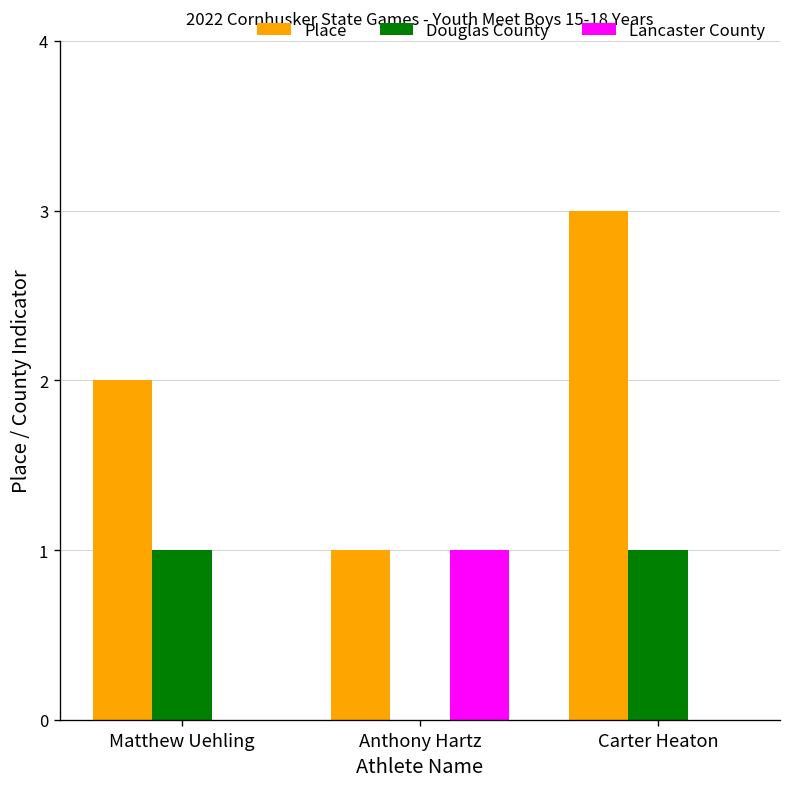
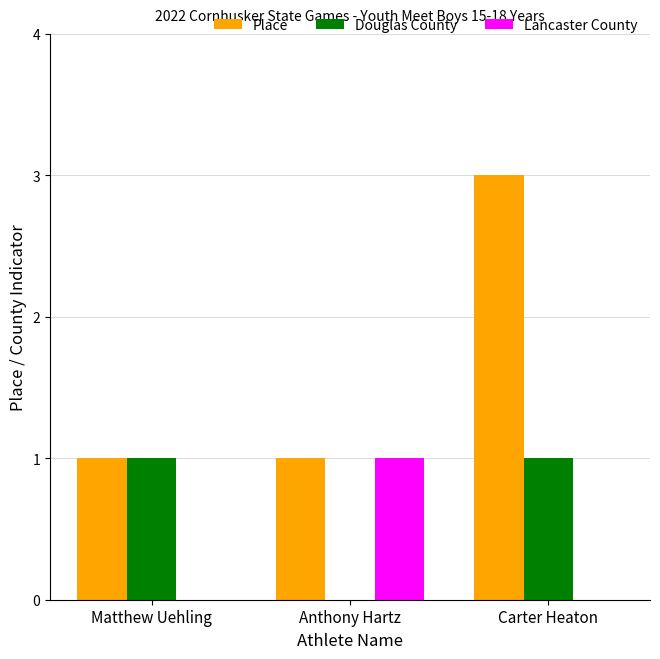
  {
    "Place": {
-     "Matthew Uehling": 2,
+     "Matthew Uehling": 1,
      "Anthony Hartz": 1,
      "Carter Heaton": 3
    },
    "Douglas County": {
      "Matthew Uehling": 1,
      "Anthony Hartz": 0,
      "Carter Heaton": 1
    },
    "Lancaster County": {
      "Matthew Uehling": 0,
      "Anthony Hartz": 1,
      "Carter Heaton": 0
    }
  }
